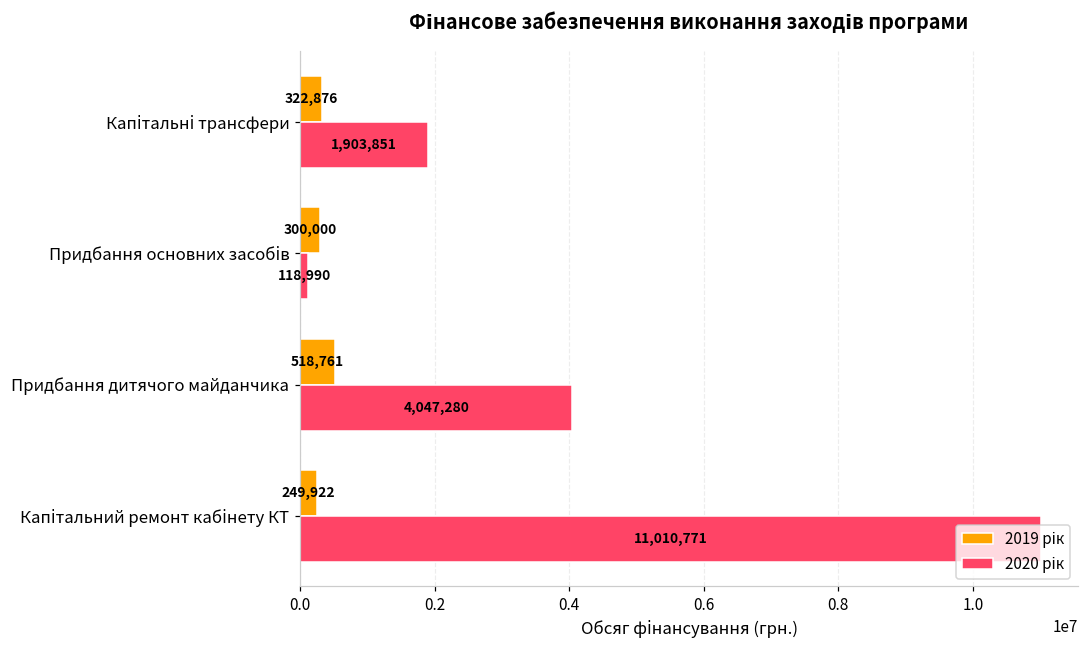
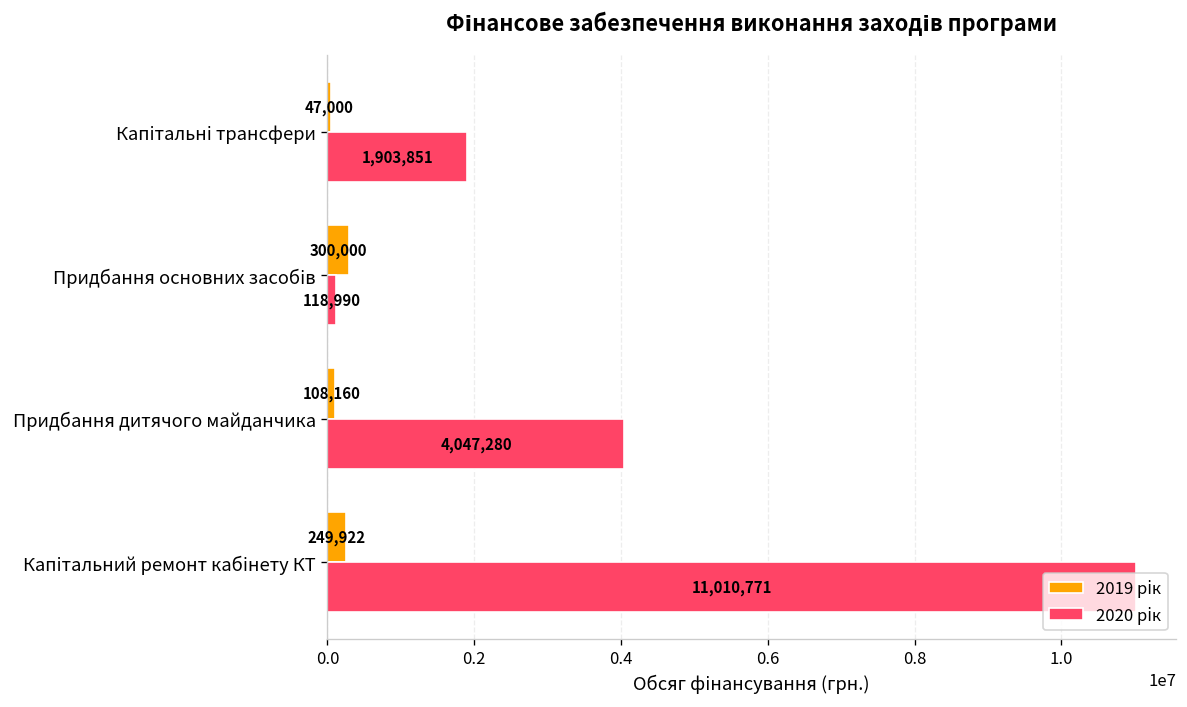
  {
    "2019 рік": {
-     "Капітальні трансфери": "322,876",
+     "Капітальні трансфери": "47,000",
      "Придбання основних засобів": "300,000",
-     "Придбання дитячого майданчика": "518,761",
+     "Придбання дитячого майданчика": "108,160",
      "Капітальний ремонт кабінету КТ": "249,922"
    },
    "2020 рік": {
      "Капітальні трансфери": "1,903,851",
      "Придбання основних засобів": "118,990",
      "Придбання дитячого майданчика": "4,047,280"
    }
  }
